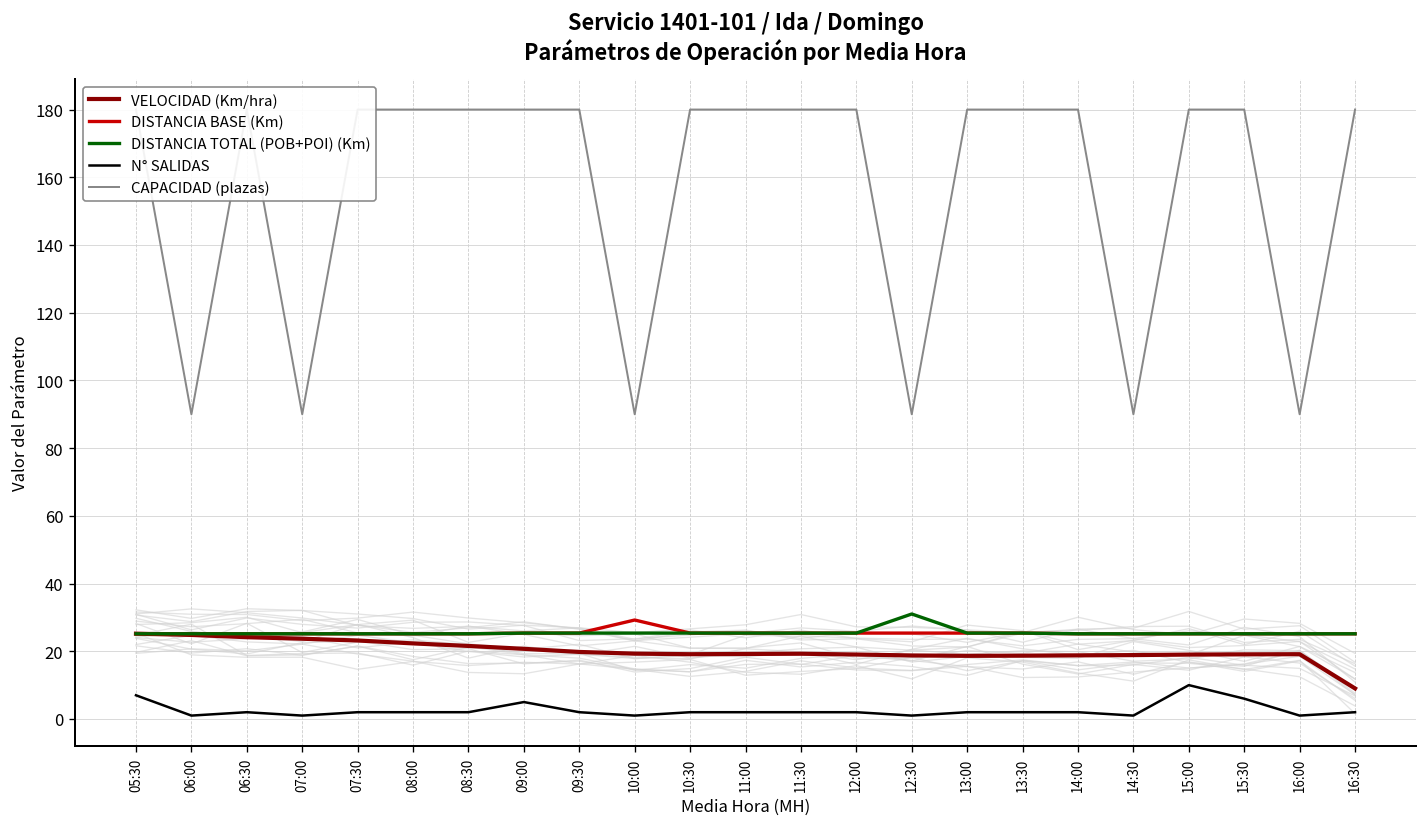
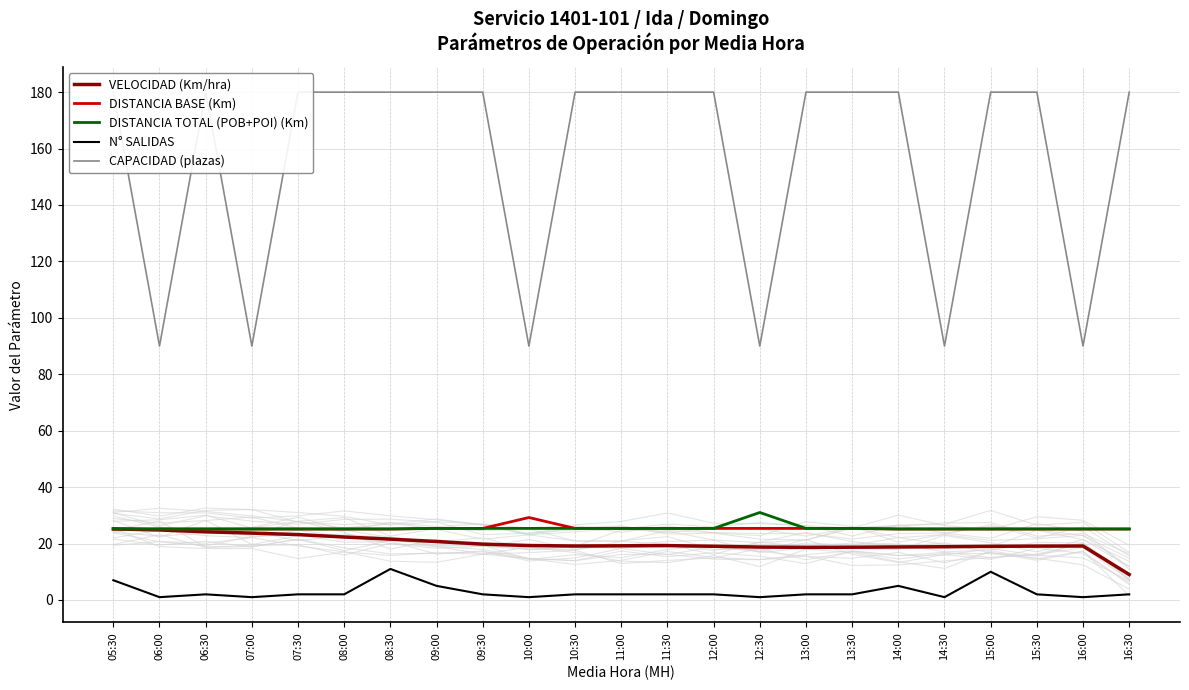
  {
    "DISTANCIA BASE (Km)": {
      "10:00": 29
    },
    "DISTANCIA TOTAL (POB+POI) (Km)": {
      "12:30": 31
    },
    "N° SALIDAS": {
      "05:30": 7,
      "06:00": 1,
      "06:30": 2,
      "07:00": 1,
      "07:30": 2,
      "08:00": 2,
-     "08:30": 2,
+     "08:30": 11,
      "09:00": 5,
      "09:30": 2,
      "10:00": 1,
      "10:30": 2,
      "11:00": 2,
      "11:30": 2,
      "12:00": 2,
      "12:30": 1,
      "13:00": 2,
      "13:30": 2,
-     "14:00": 2,
+     "14:00": 5,
      "14:30": 1,
      "15:00": 10,
-     "15:30": 6,
+     "15:30": 2,
      "16:00": 1
    },
    "CAPACIDAD (plazas)": {
      "06:00": 90,
      "07:00": 90,
      "08:00": 180,
      "08:30": 180,
      "09:00": 180,
      "09:30": 180,
      "10:00": 90,
      "10:30": 180,
      "11:00": 180,
      "11:30": 180,
      "12:00": 180,
      "12:30": 90,
      "13:00": 180,
      "13:30": 180,
      "14:00": 180,
      "14:30": 90,
      "15:00": 180,
      "15:30": 180,
      "16:00": 90,
      "16:30": 180
    }
  }
